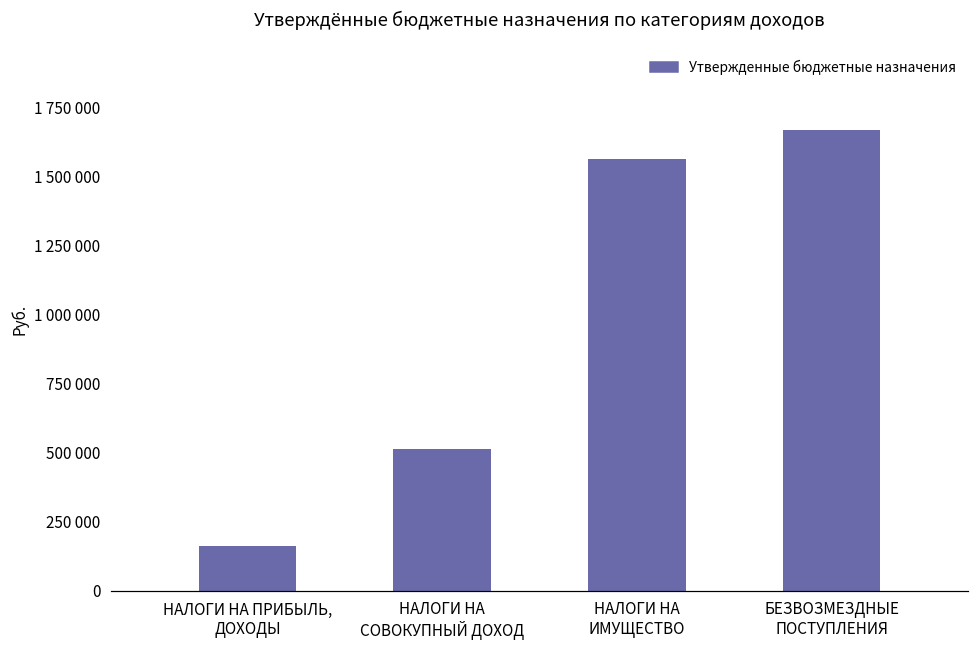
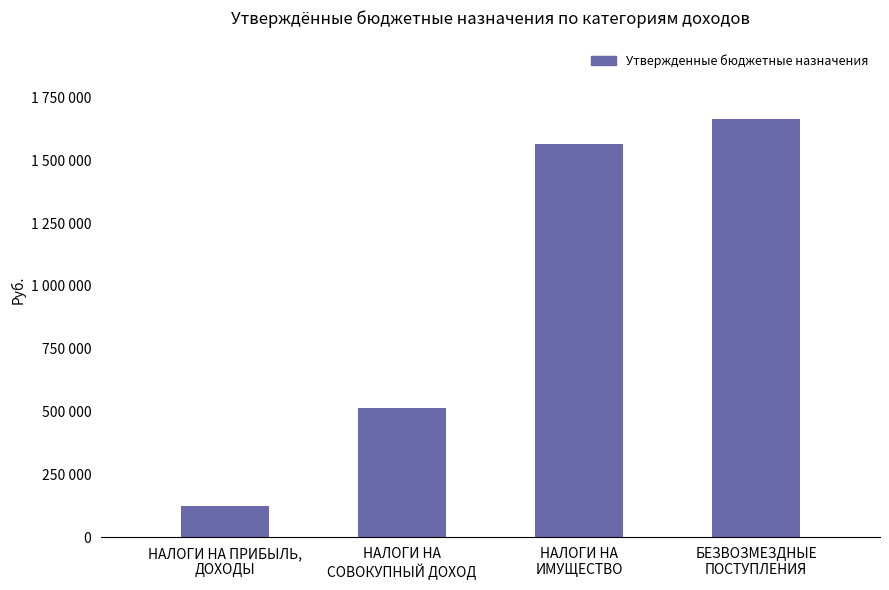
  {
-   "НАЛОГИ НА ПРИБЫЛЬ, ДОХОДЫ": 160000,
+   "НАЛОГИ НА ПРИБЫЛЬ, ДОХОДЫ": 120000,
    "НАЛОГИ НА СОВОКУПНЫЙ ДОХОД": 510000,
    "НАЛОГИ НА ИМУЩЕСТВО": 1560000,
    "БЕЗВОЗМЕЗДНЫЕ ПОСТУПЛЕНИЯ": 1670000
  }
